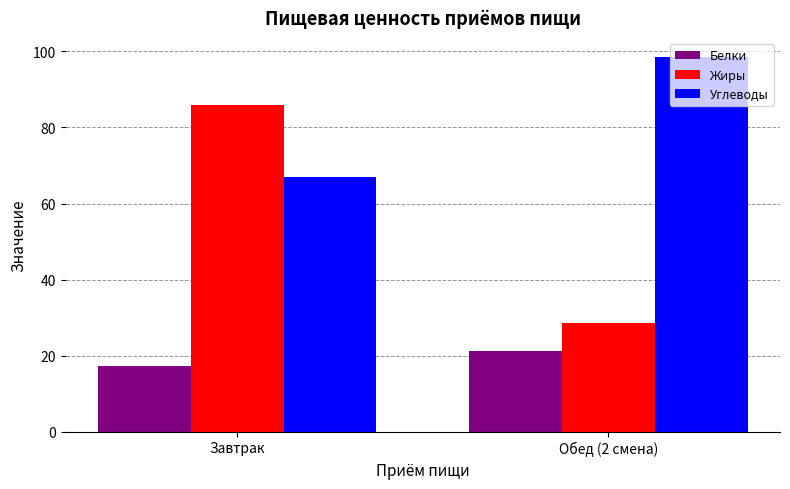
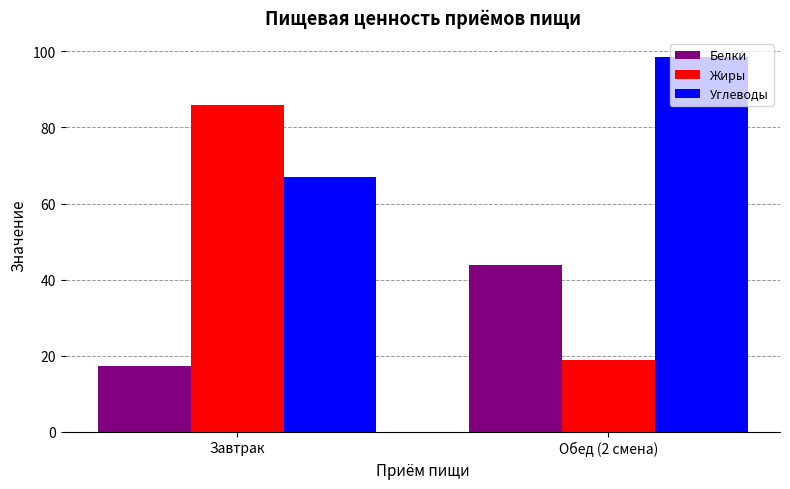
  {
    "Белки": {
      "Завтрак": 17,
-     "Обед (2 смена)": 21
+     "Обед (2 смена)": 44
    },
    "Жиры": {
      "Завтрак": 86,
-     "Обед (2 смена)": 29
+     "Обед (2 смена)": 19
    },
    "Углеводы": {
      "Завтрак": 67
    }
  }
